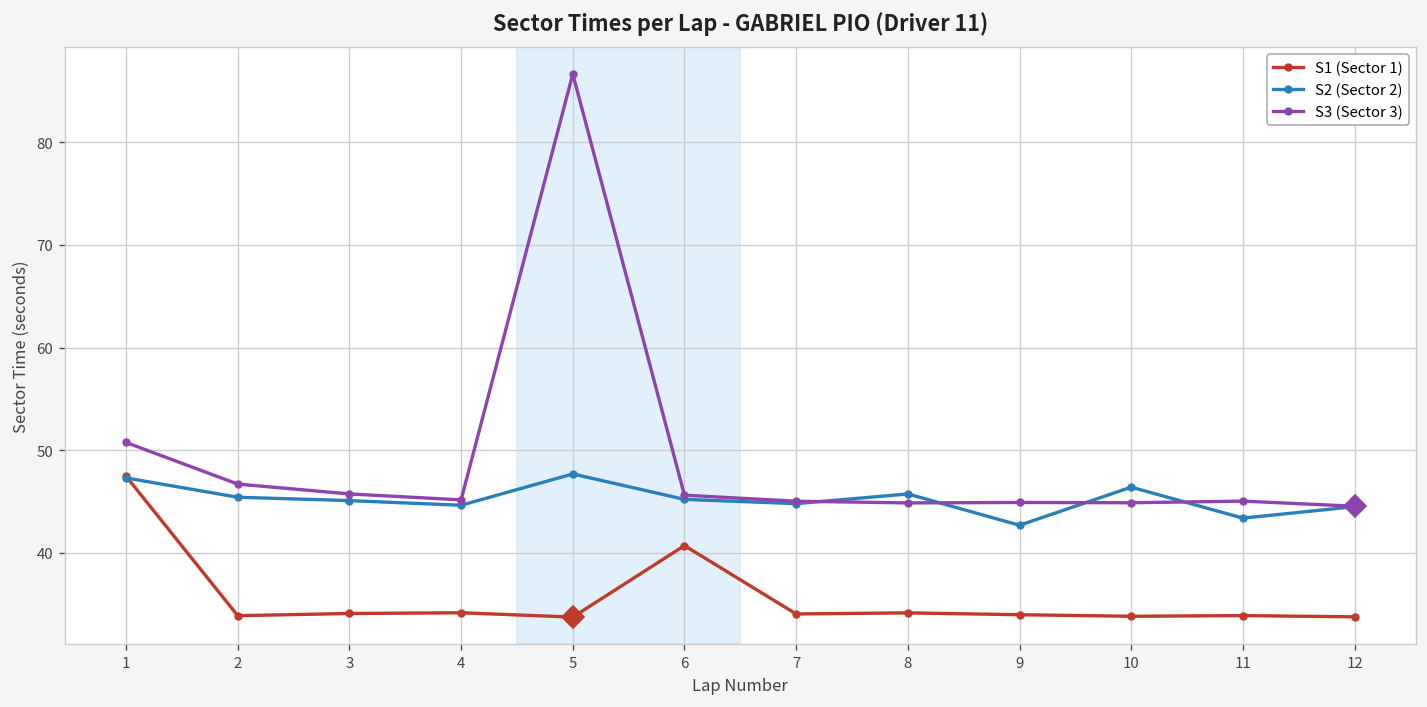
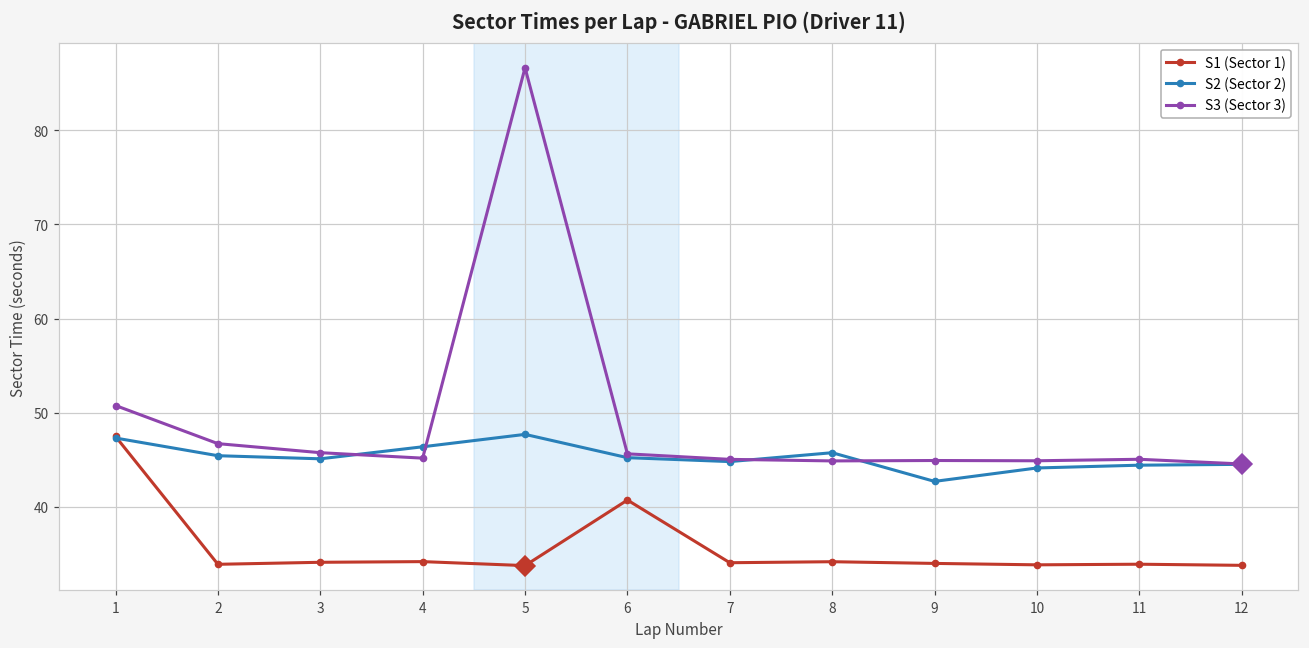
  {
    "S2 (Sector 2)": {
      "2": 45,
      "3": 45,
-     "4": 45,
+     "4": 46,
      "5": 48,
      "6": 45,
      "8": 46,
      "9": 43,
-     "10": 46,
-     "11": 43
+     "10": 44,
+     "11": 44
    }
  }
